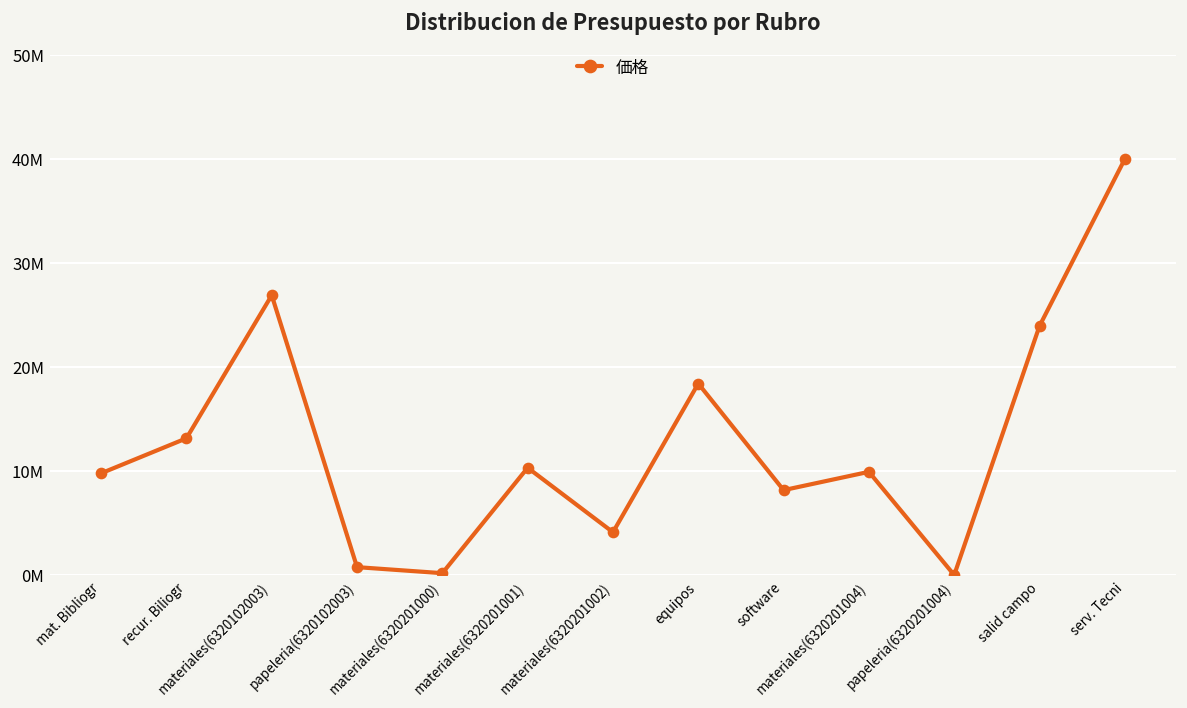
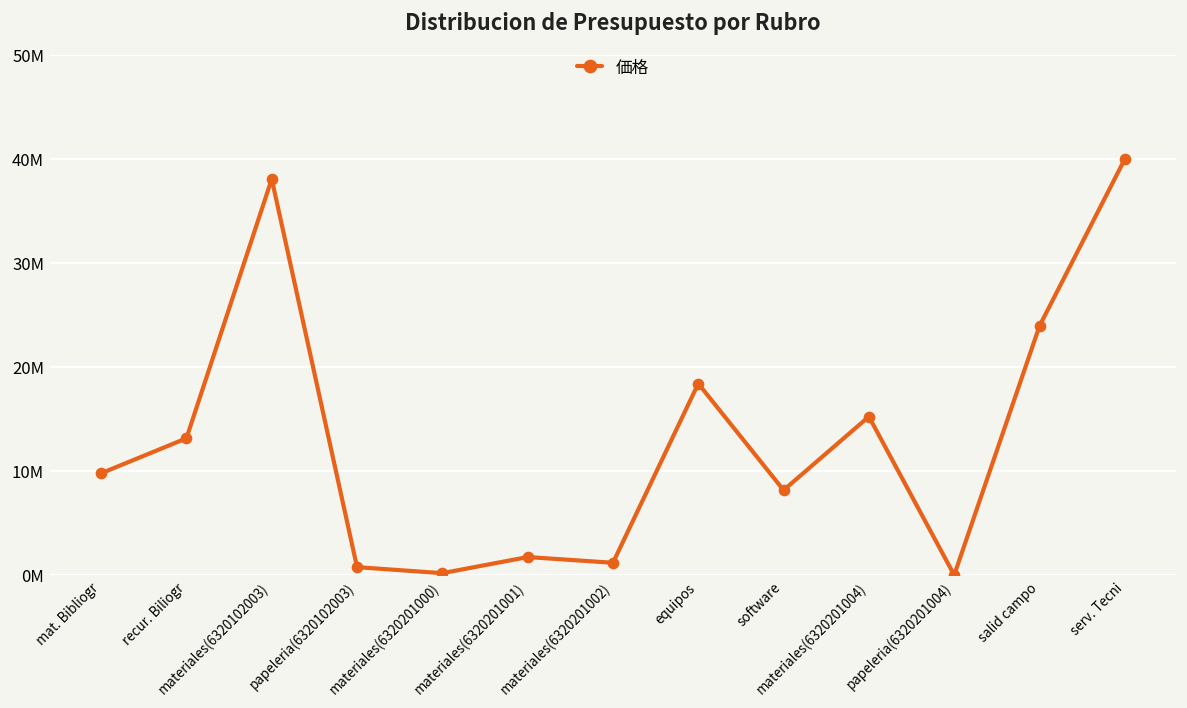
  {
    "mat. Bibliogr": 10000000,
    "recur. Biliogr": 13000000,
-   "materiales(6320102003)": 27000000,
+   "materiales(6320102003)": 38000000,
    "papeleria(6320102003)": 1000000,
    "materiales(6320201000)": 0,
-   "materiales(6320201001)": 10000000,
-   "materiales(6320201002)": 4000000,
+   "materiales(6320201001)": 2000000,
+   "materiales(6320201002)": 1000000,
    "equipos": 18000000,
    "software": 8000000,
-   "materiales(6320201004)": 10000000,
+   "materiales(6320201004)": 15000000,
    "papeleria(6320201004)": 0,
    "salid campo": 24000000,
    "serv. Tecni": 40000000
  }
